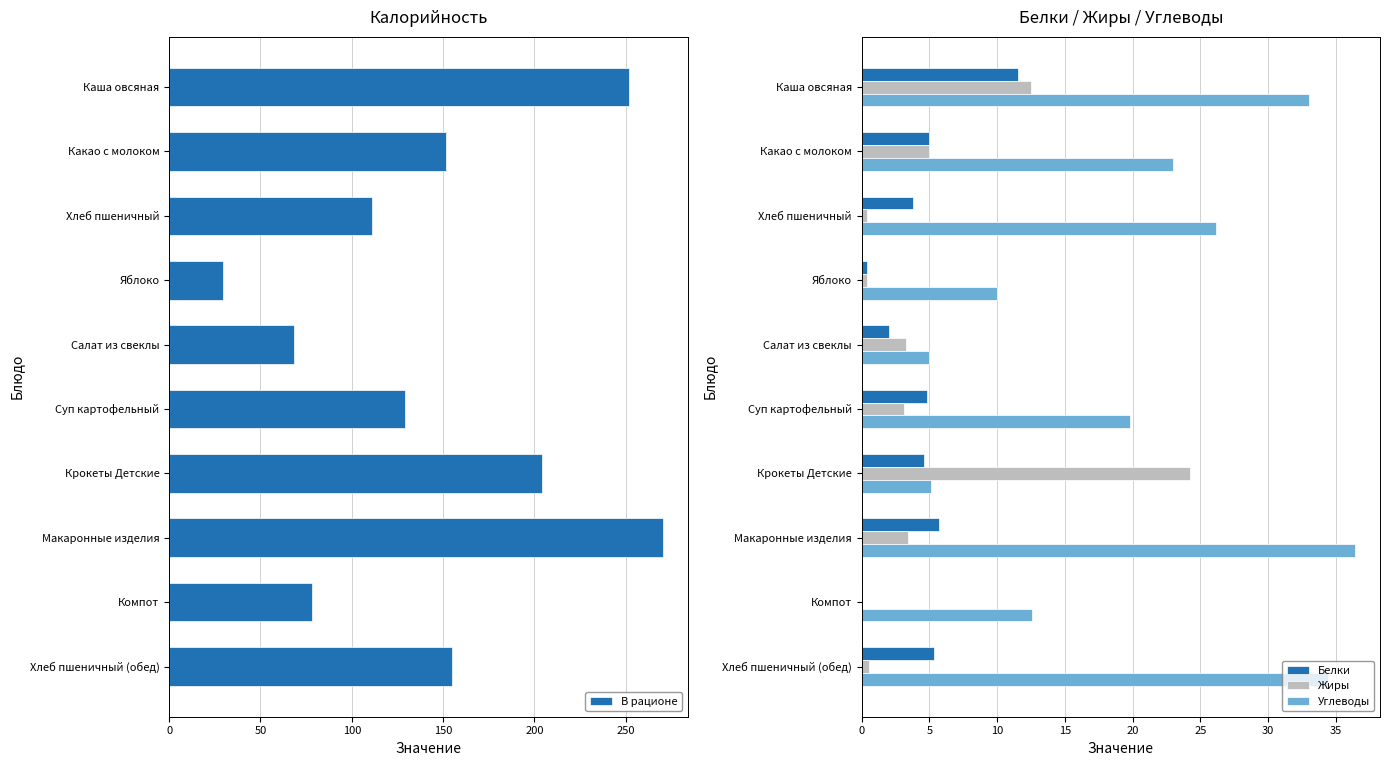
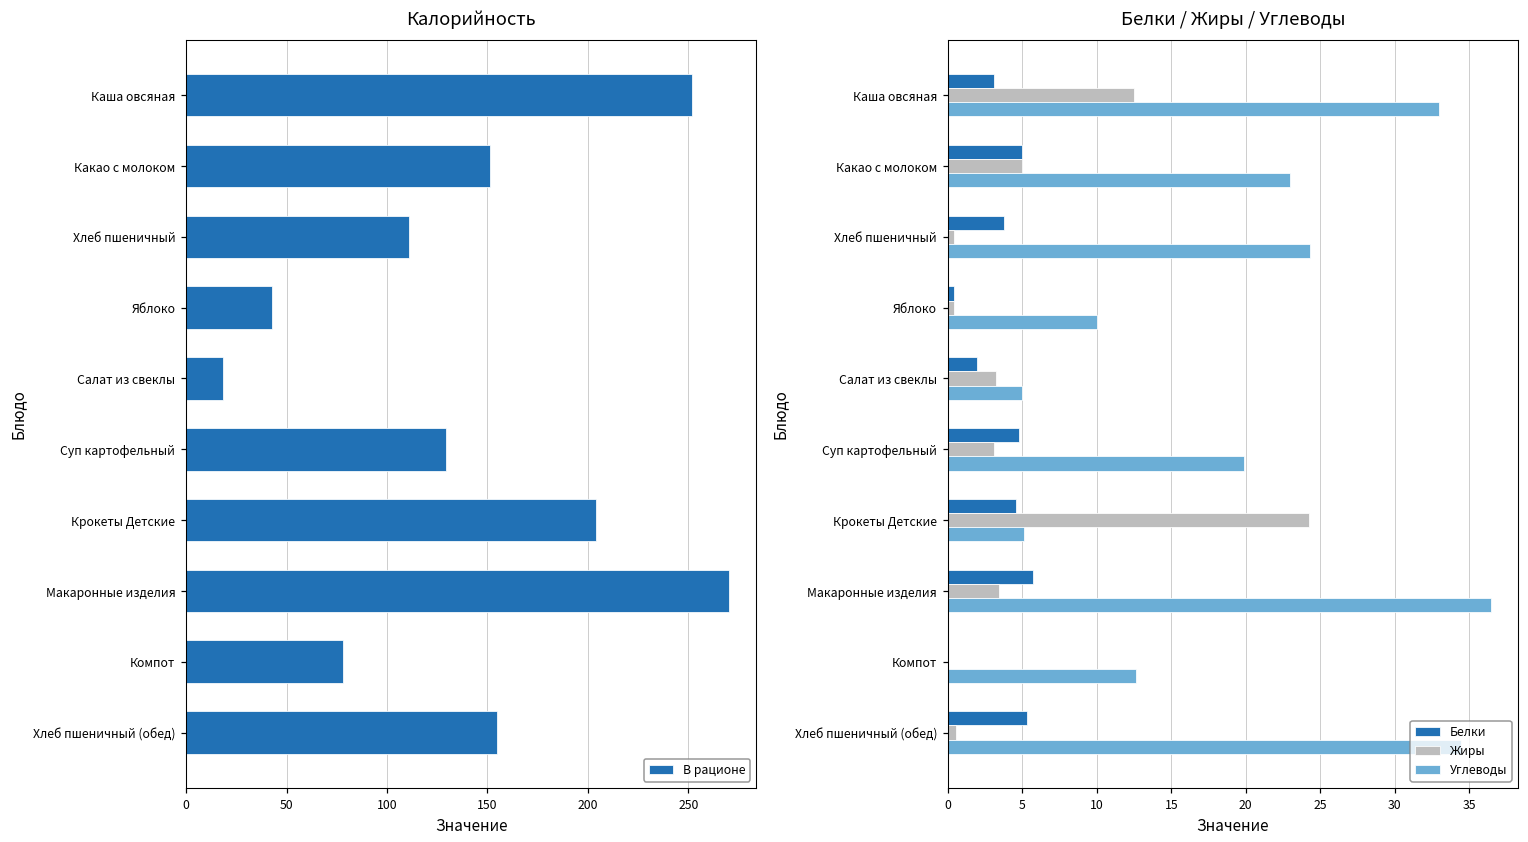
  {
    "Калорийность": {
      "Каша овсяная": 252,
      "Какао с молоком": 152,
      "Хлеб пшеничный": 111,
-     "Яблоко": 30,
-     "Салат из свеклы": 68,
+     "Яблоко": 43,
+     "Салат из свеклы": 18,
      "Суп картофельный": 129,
      "Крокеты Детские": 204,
      "Макаронные изделия": 270,
      "Компот": 78,
      "Хлеб пшеничный (обед)": 155
    },
    "Белки / Жиры / Углеводы": {
      "Белки": {
-       "Каша овсяная": 11.6,
+       "Каша овсяная": 3.1,
        "Какао с молоком": 5.0,
        "Хлеб пшеничный": 3.8,
        "Яблоко": 0.4,
        "Салат из свеклы": 2.0,
        "Суп картофельный": 4.8,
        "Крокеты Детские": 4.6,
        "Макаронные изделия": 5.7,
        "Компот": 0.0,
        "Хлеб пшеничный (обед)": 5.3
      },
      "Жиры": {
        "Каша овсяная": 12.5,
        "Какао с молоком": 5.0,
        "Хлеб пшеничный": 0.4,
        "Яблоко": 0.4,
        "Салат из свеклы": 3.3,
        "Суп картофельный": 3.1,
        "Крокеты Детские": 24.2,
        "Макаронные изделия": 3.4,
        "Компот": 0.0,
        "Хлеб пшеничный (обед)": 0.6
      },
      "Углеводы": {
        "Каша овсяная": 33.0,
        "Какао с молоком": 23.0,
-       "Хлеб пшеничный": 26.2,
+       "Хлеб пшеничный": 24.3,
        "Яблоко": 10.0,
        "Салат из свеклы": 5.0,
        "Суп картофельный": 19.9,
        "Крокеты Детские": 5.1,
        "Макаронные изделия": 36.5,
        "Компот": 12.6
      }
    }
  }
